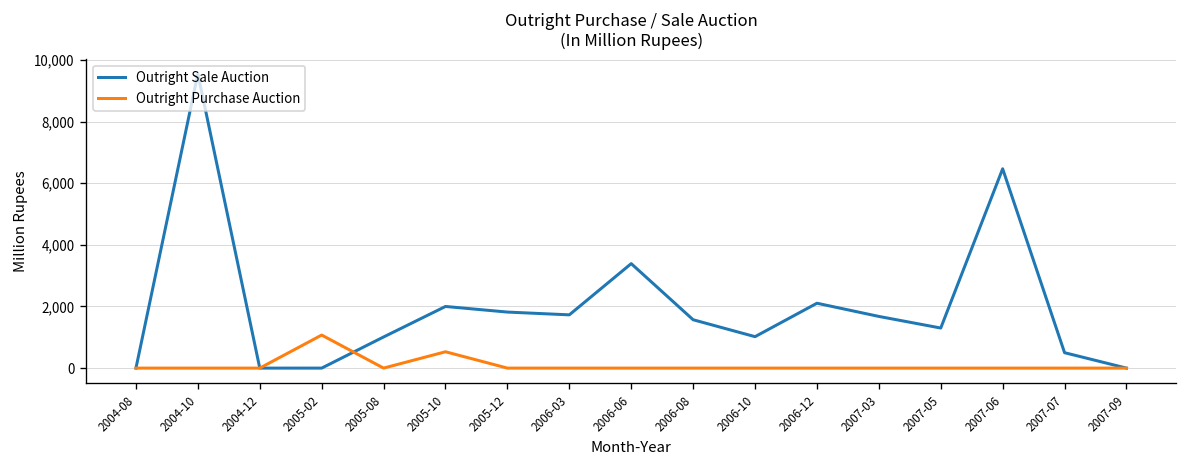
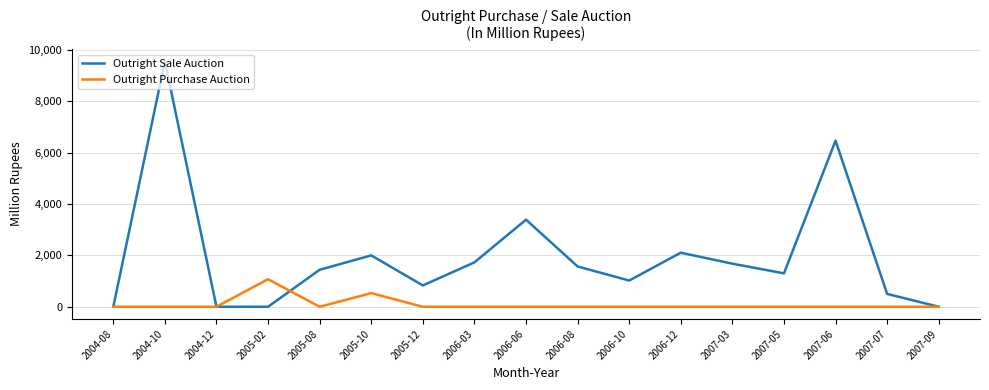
  {
    "Outright Sale Auction": {
      "2005-02": "0",
-     "2005-08": "1,000",
+     "2005-08": "1,400",
      "2005-10": "2,000",
-     "2005-12": "1,800",
+     "2005-12": "800",
      "2006-03": "1,700",
      "2006-06": "3,400",
      "2006-08": "1,600",
      "2006-10": "1,000",
      "2006-12": "2,100",
      "2007-03": "1,700",
      "2007-05": "1,300",
      "2007-06": "6,500",
      "2007-07": "500"
    },
    "Outright Purchase Auction": {
      "2004-10": "0",
      "2005-02": "1,100",
      "2005-08": "0",
      "2005-10": "500",
      "2005-12": "0",
      "2006-03": "0",
      "2006-06": "0",
      "2006-08": "0",
      "2006-10": "0",
      "2006-12": "0",
      "2007-03": "0",
      "2007-05": "0",
      "2007-06": "0",
      "2007-07": "0"
    }
  }
